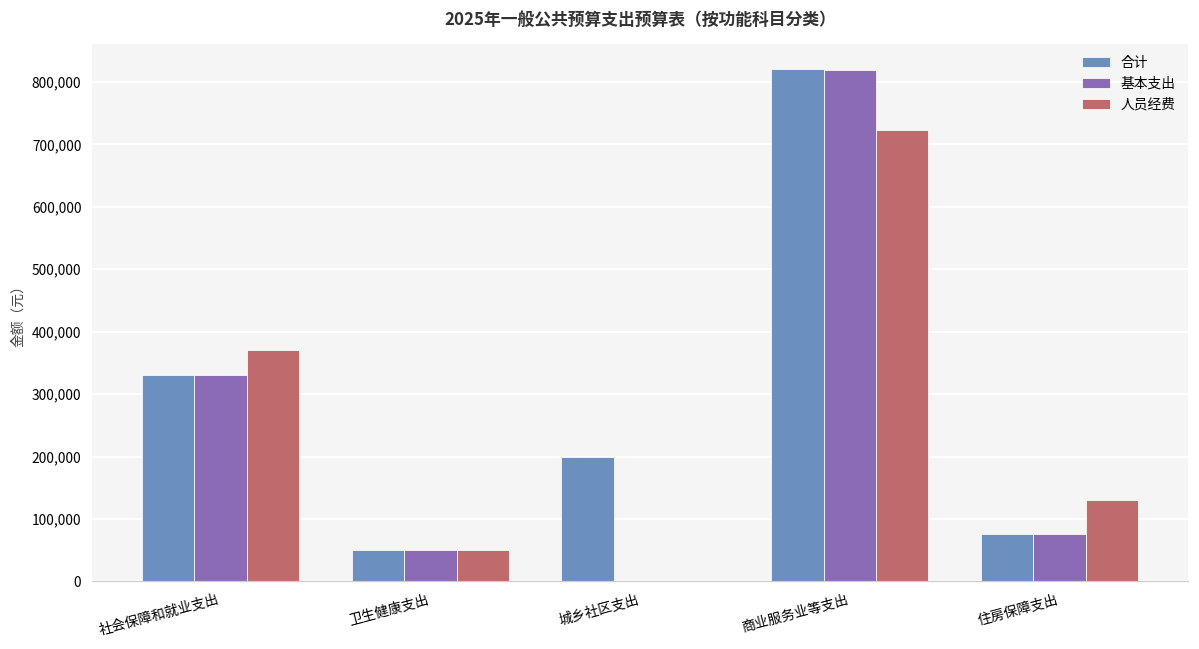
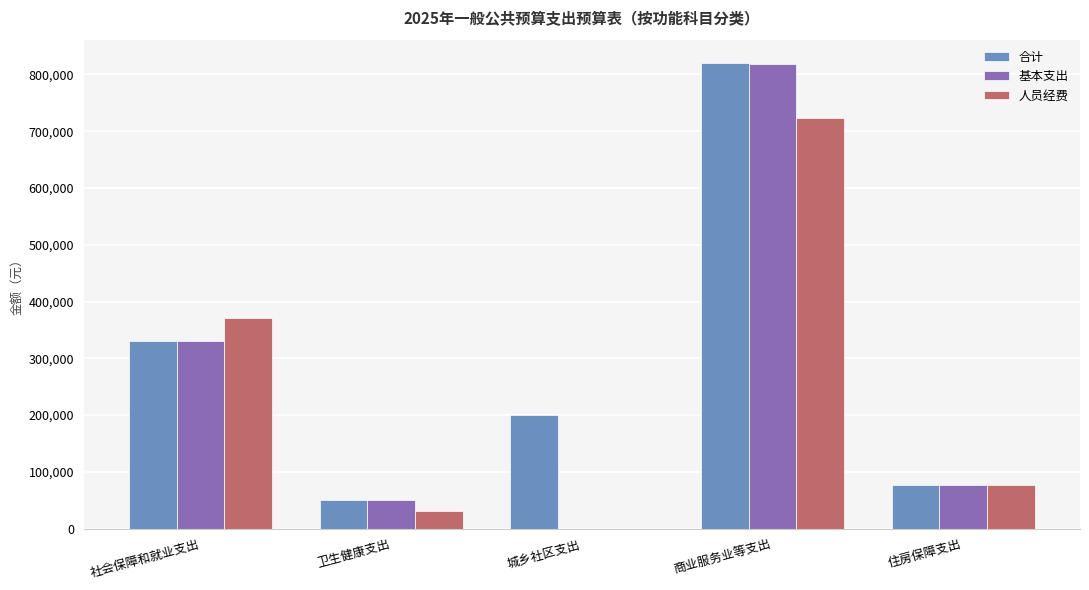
  {
    "人员经费": {
      "社会保障和就业支出": "370,000",
-     "卫生健康支出": "50,000",
+     "卫生健康支出": "30,000",
      "城乡社区支出": "0",
      "商业服务业等支出": "720,000",
-     "住房保障支出": "130,000"
+     "住房保障支出": "80,000"
    }
  }
